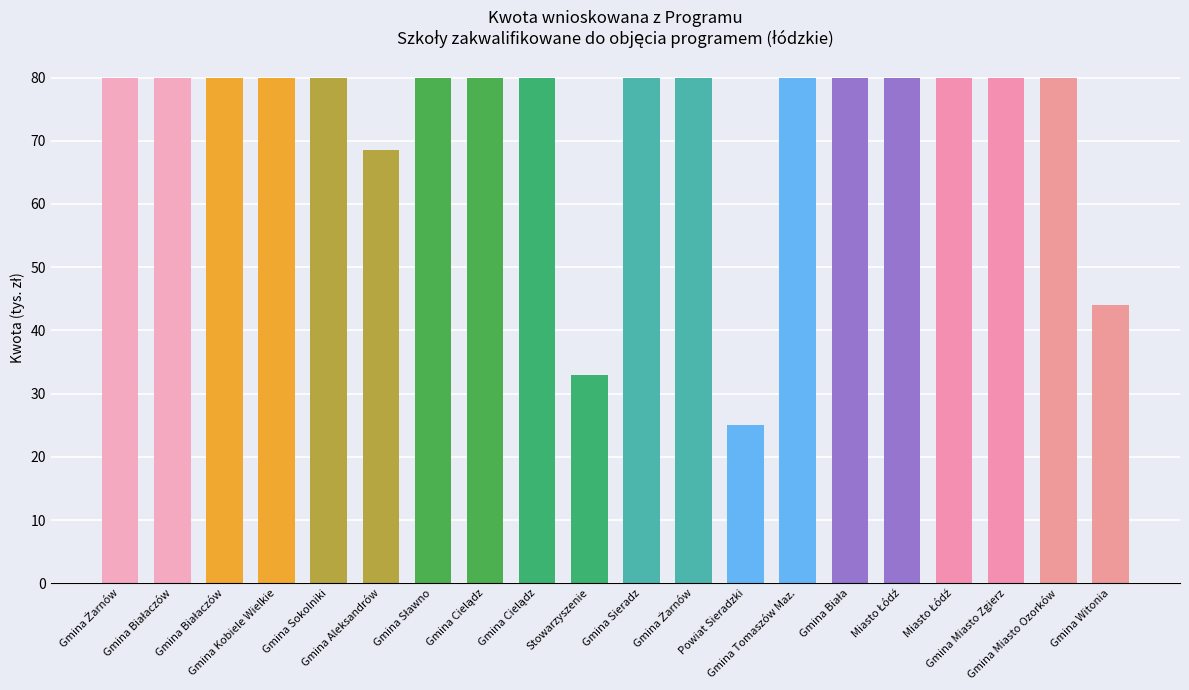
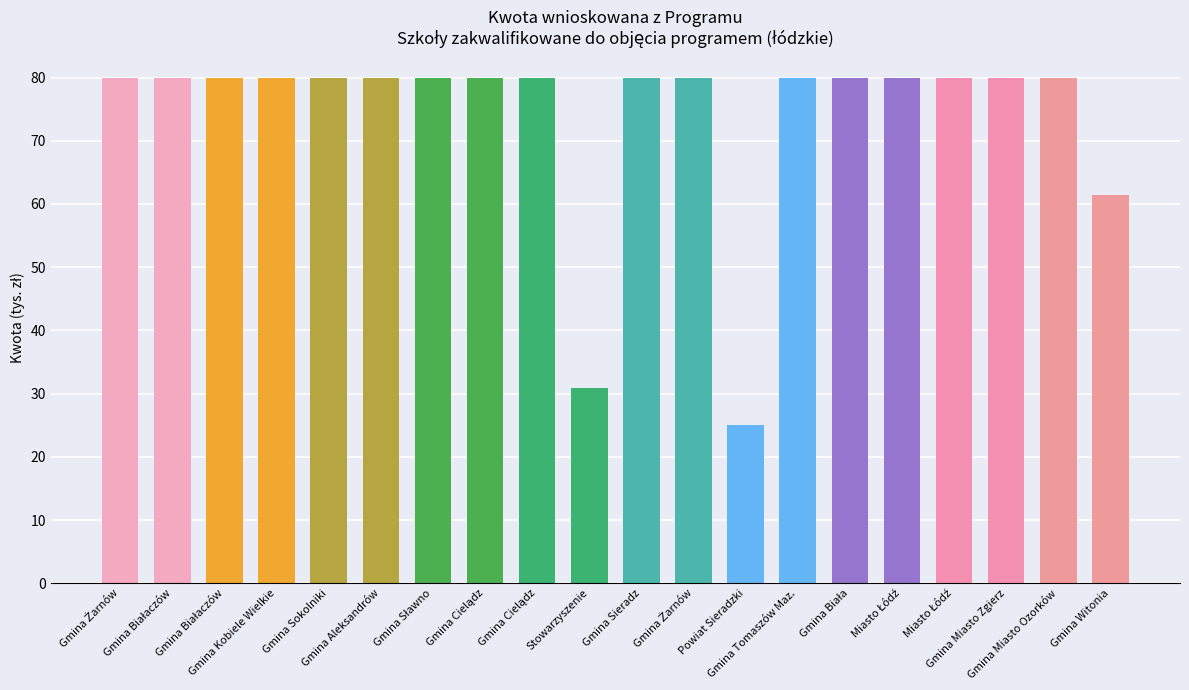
  {
    "Gmina Kobiele Wielkie": 80,
    "Gmina Sokolniki": 80,
-   "Gmina Aleksandrów": 68,
+   "Gmina Aleksandrów": 80,
    "Gmina Sławno": 80,
-   "Stowarzyszenie": 33,
+   "Stowarzyszenie": 31,
    "Gmina Sieradz": 80,
    "Powiat Sieradzki": 25,
    "Gmina Tomaszów Maz.": 80,
    "Gmina Biała": 80,
    "Gmina Miasto Zgierz": 80,
    "Gmina Miasto Ozorków": 80,
-   "Gmina Witonia": 44
+   "Gmina Witonia": 61
  }
